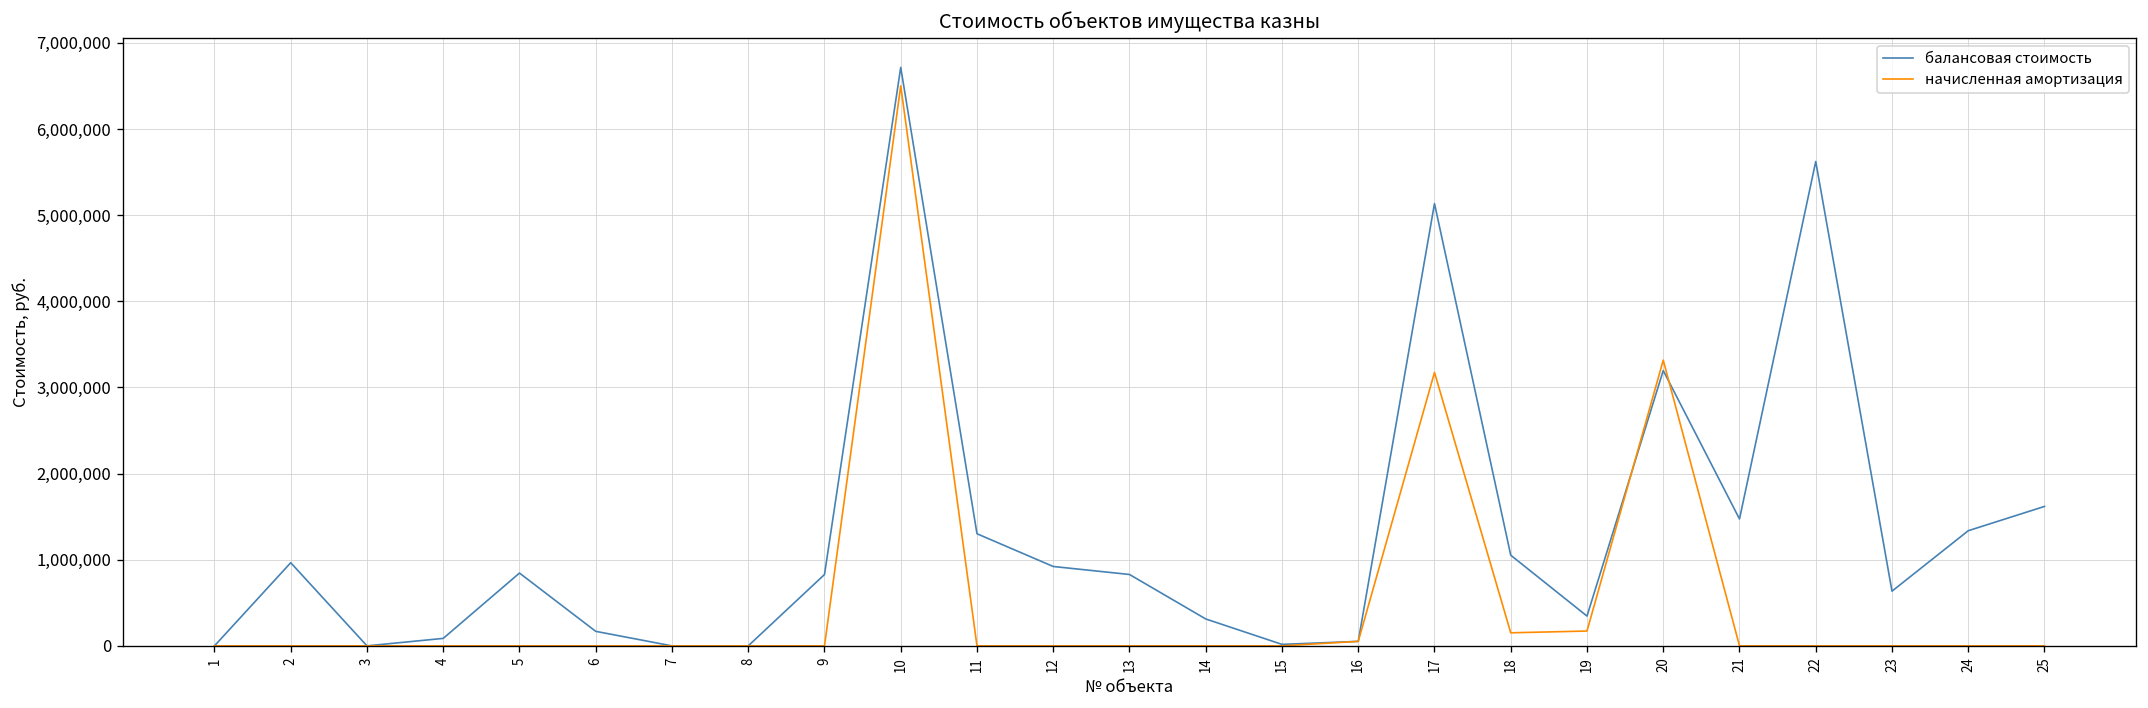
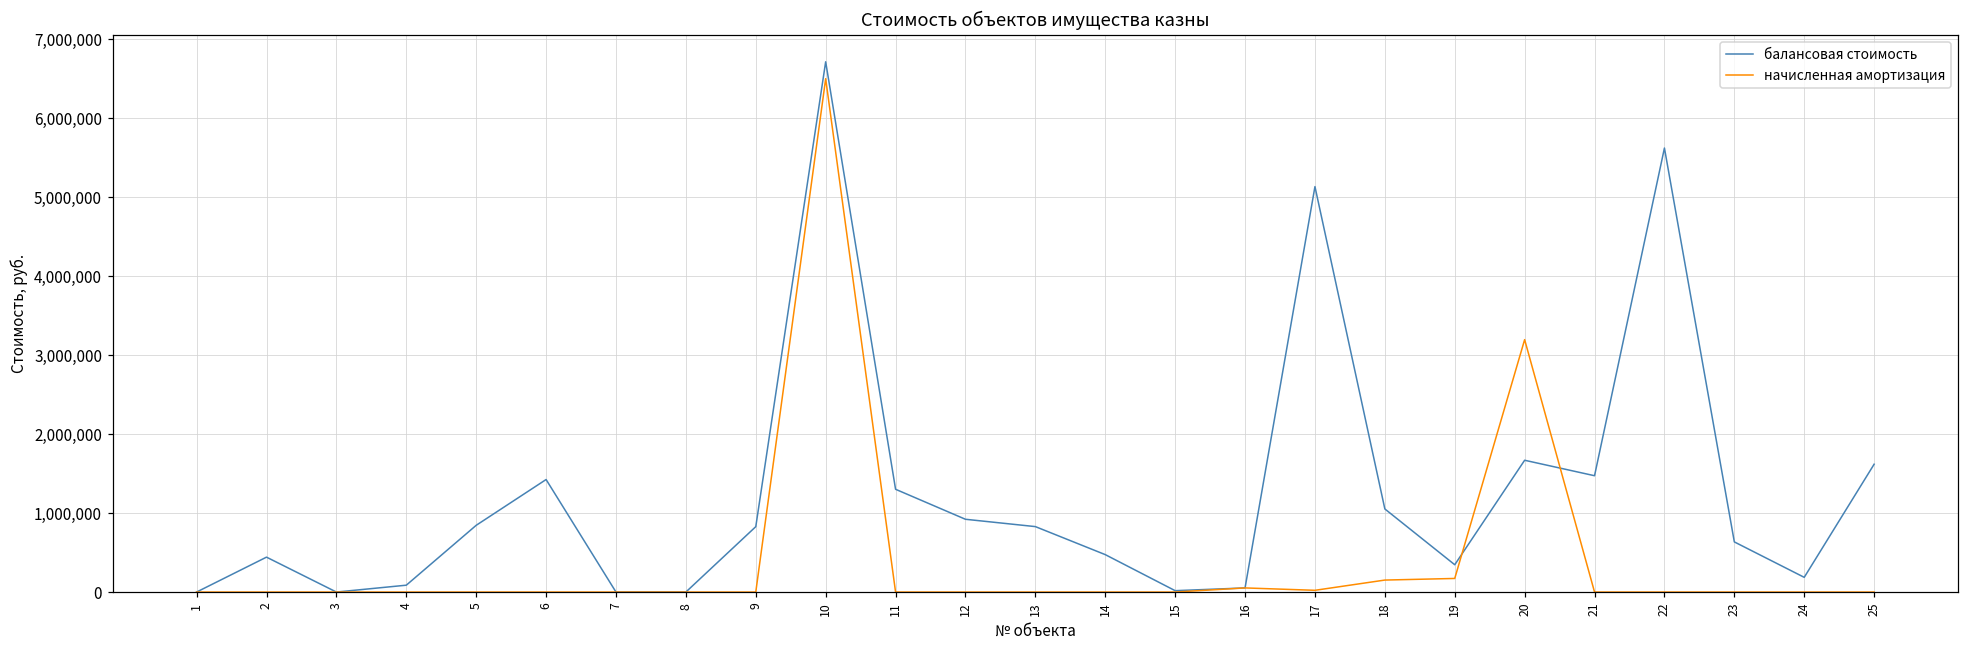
  {
    "балансовая стоимость": {
-     "2": "1,000,000",
+     "2": "400,000",
      "4": "100,000",
      "5": "800,000",
-     "6": "200,000",
+     "6": "1,400,000",
      "9": "800,000",
      "10": "6,700,000",
      "11": "1,300,000",
      "12": "900,000",
      "13": "800,000",
-     "14": "300,000",
+     "14": "500,000",
      "17": "5,100,000",
      "18": "1,100,000",
      "19": "300,000",
-     "20": "3,200,000",
+     "20": "1,700,000",
      "21": "1,500,000",
      "22": "5,600,000",
      "23": "600,000",
-     "24": "1,300,000",
+     "24": "200,000",
      "25": "1,600,000"
    },
    "начисленная амортизация": {
      "2": "0",
      "4": "0",
      "5": "0",
      "6": "0",
      "9": "0",
      "10": "6,500,000",
      "11": "0",
      "12": "0",
      "13": "0",
      "14": "0",
-     "17": "3,200,000",
+     "17": "0",
      "18": "200,000",
      "19": "200,000",
-     "20": "3,300,000",
+     "20": "3,200,000",
      "21": "0",
      "22": "0",
      "23": "0",
      "24": "0",
      "25": "0"
    }
  }
